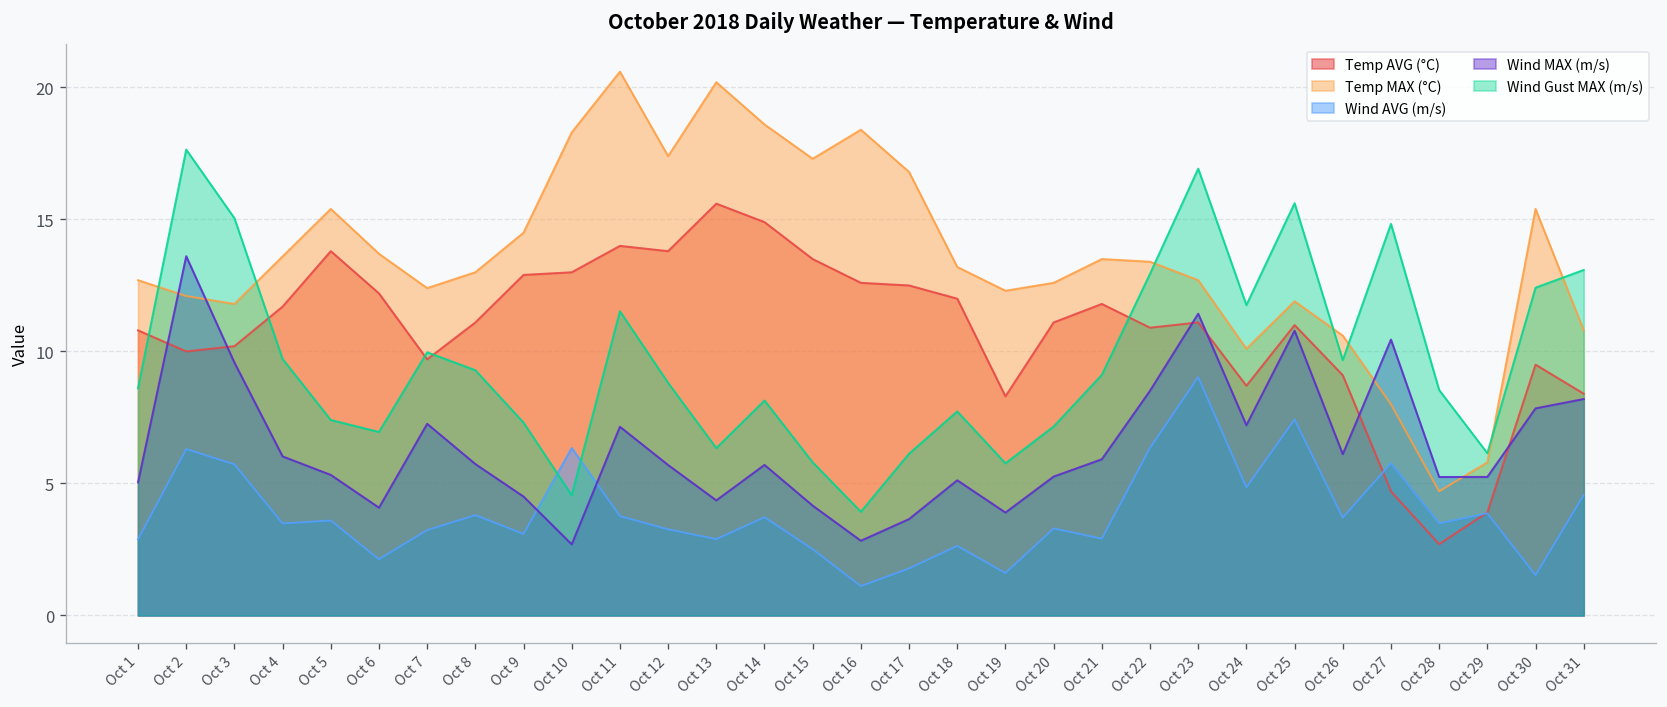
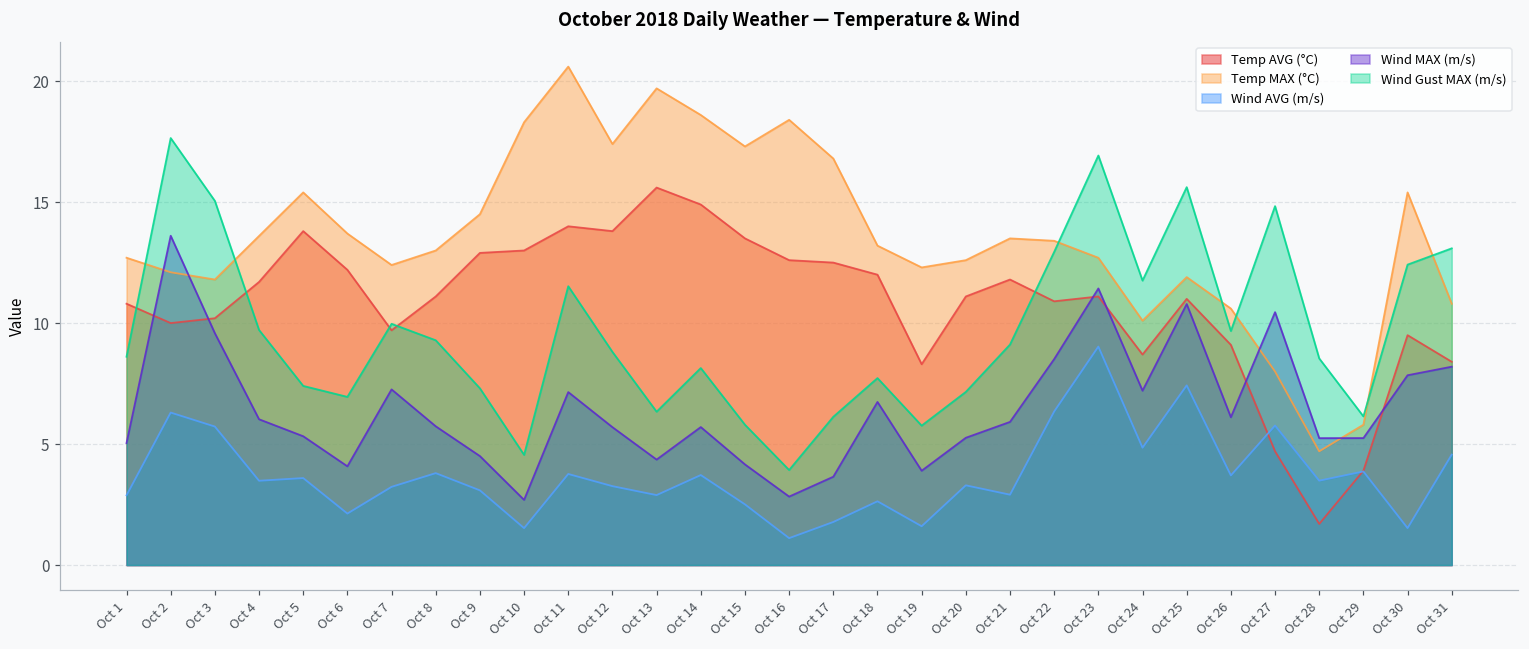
  {
    "Temp AVG (°C)": {
      "Oct 1": 10.8,
      "Oct 2": 10.0,
      "Oct 3": 10.2,
      "Oct 4": 11.7,
      "Oct 5": 13.8,
      "Oct 6": 12.2,
      "Oct 7": 9.7,
      "Oct 8": 11.1,
      "Oct 9": 12.9,
      "Oct 10": 13.0,
      "Oct 11": 14.0,
      "Oct 12": 13.8,
      "Oct 13": 15.6,
      "Oct 14": 14.9,
      "Oct 15": 13.5,
      "Oct 16": 12.6,
      "Oct 17": 12.5,
      "Oct 18": 12.0,
      "Oct 19": 8.3,
      "Oct 20": 11.1,
      "Oct 21": 11.8,
      "Oct 22": 10.9,
      "Oct 23": 11.1,
      "Oct 24": 8.7,
      "Oct 25": 11.0,
      "Oct 26": 9.1,
      "Oct 27": 4.7,
-     "Oct 28": 2.7,
+     "Oct 28": 1.7,
      "Oct 30": 9.5,
      "Oct 31": 8.4
    },
    "Temp MAX (°C)": {
      "Oct 1": 12.7,
      "Oct 2": 12.1,
      "Oct 3": 11.8,
      "Oct 4": 13.6,
      "Oct 5": 15.4,
      "Oct 6": 13.7,
      "Oct 7": 12.4,
      "Oct 8": 13.0,
      "Oct 9": 14.5,
      "Oct 10": 18.3,
      "Oct 11": 20.6,
      "Oct 12": 17.4,
-     "Oct 13": 20.2,
+     "Oct 13": 19.7,
      "Oct 14": 18.6,
      "Oct 15": 17.3,
      "Oct 16": 18.4,
      "Oct 17": 16.8,
      "Oct 18": 13.2,
      "Oct 19": 12.3,
      "Oct 20": 12.6,
      "Oct 21": 13.5,
      "Oct 22": 13.4,
      "Oct 23": 12.7,
      "Oct 24": 10.1,
      "Oct 25": 11.9,
      "Oct 26": 10.6,
      "Oct 27": 8.0,
      "Oct 28": 4.7,
      "Oct 29": 5.8,
      "Oct 30": 15.4,
      "Oct 31": 10.8
    },
    "Wind AVG (m/s)": {
      "Oct 1": 2.9,
      "Oct 2": 6.3,
      "Oct 3": 5.7,
      "Oct 4": 3.5,
      "Oct 5": 3.6,
      "Oct 6": 2.1,
      "Oct 7": 3.2,
      "Oct 8": 3.8,
      "Oct 9": 3.1,
-     "Oct 10": 6.3,
+     "Oct 10": 1.5,
      "Oct 11": 3.8,
      "Oct 12": 3.3,
      "Oct 13": 2.9,
      "Oct 14": 3.7,
      "Oct 15": 2.5,
      "Oct 16": 1.1,
      "Oct 17": 1.8,
      "Oct 18": 2.6,
      "Oct 19": 1.6,
      "Oct 20": 3.3,
      "Oct 21": 2.9,
      "Oct 22": 6.3,
      "Oct 23": 9.0,
      "Oct 24": 4.9,
      "Oct 25": 7.4,
      "Oct 26": 3.7,
      "Oct 27": 5.8,
      "Oct 28": 3.5,
      "Oct 30": 1.5,
      "Oct 31": 4.6
    },
    "Wind MAX (m/s)": {
      "Oct 1": 5.0,
      "Oct 2": 13.6,
      "Oct 3": 9.6,
      "Oct 4": 6.0,
      "Oct 5": 5.3,
      "Oct 6": 4.1,
      "Oct 7": 7.3,
      "Oct 8": 5.7,
      "Oct 9": 4.5,
      "Oct 10": 2.7,
      "Oct 11": 7.1,
      "Oct 12": 5.7,
      "Oct 13": 4.4,
      "Oct 14": 5.7,
      "Oct 15": 4.2,
      "Oct 16": 2.8,
      "Oct 17": 3.7,
-     "Oct 18": 5.1,
+     "Oct 18": 6.7,
      "Oct 19": 3.9,
      "Oct 20": 5.3,
      "Oct 21": 5.9,
      "Oct 22": 8.5,
      "Oct 23": 11.4,
      "Oct 24": 7.2,
      "Oct 25": 10.8,
      "Oct 26": 6.1,
      "Oct 27": 10.5,
      "Oct 28": 5.2,
      "Oct 29": 5.2,
      "Oct 30": 7.8,
      "Oct 31": 8.2
    },
    "Wind Gust MAX (m/s)": {
      "Oct 1": 8.6,
      "Oct 2": 17.6,
      "Oct 3": 15.1,
      "Oct 4": 9.7,
      "Oct 5": 7.4,
      "Oct 6": 7.0,
      "Oct 7": 10.0,
      "Oct 8": 9.3,
      "Oct 9": 7.3,
      "Oct 10": 4.6,
      "Oct 11": 11.5,
      "Oct 12": 8.8,
      "Oct 13": 6.3,
      "Oct 14": 8.1,
      "Oct 15": 5.8,
      "Oct 16": 3.9,
      "Oct 17": 6.1,
      "Oct 18": 7.7,
      "Oct 19": 5.8,
      "Oct 20": 7.2,
      "Oct 21": 9.1,
      "Oct 22": 12.9,
      "Oct 23": 16.9,
      "Oct 24": 11.8,
      "Oct 25": 15.6,
      "Oct 26": 9.7,
      "Oct 27": 14.8,
      "Oct 28": 8.5,
      "Oct 29": 6.1,
      "Oct 30": 12.4,
      "Oct 31": 13.1
    }
  }
